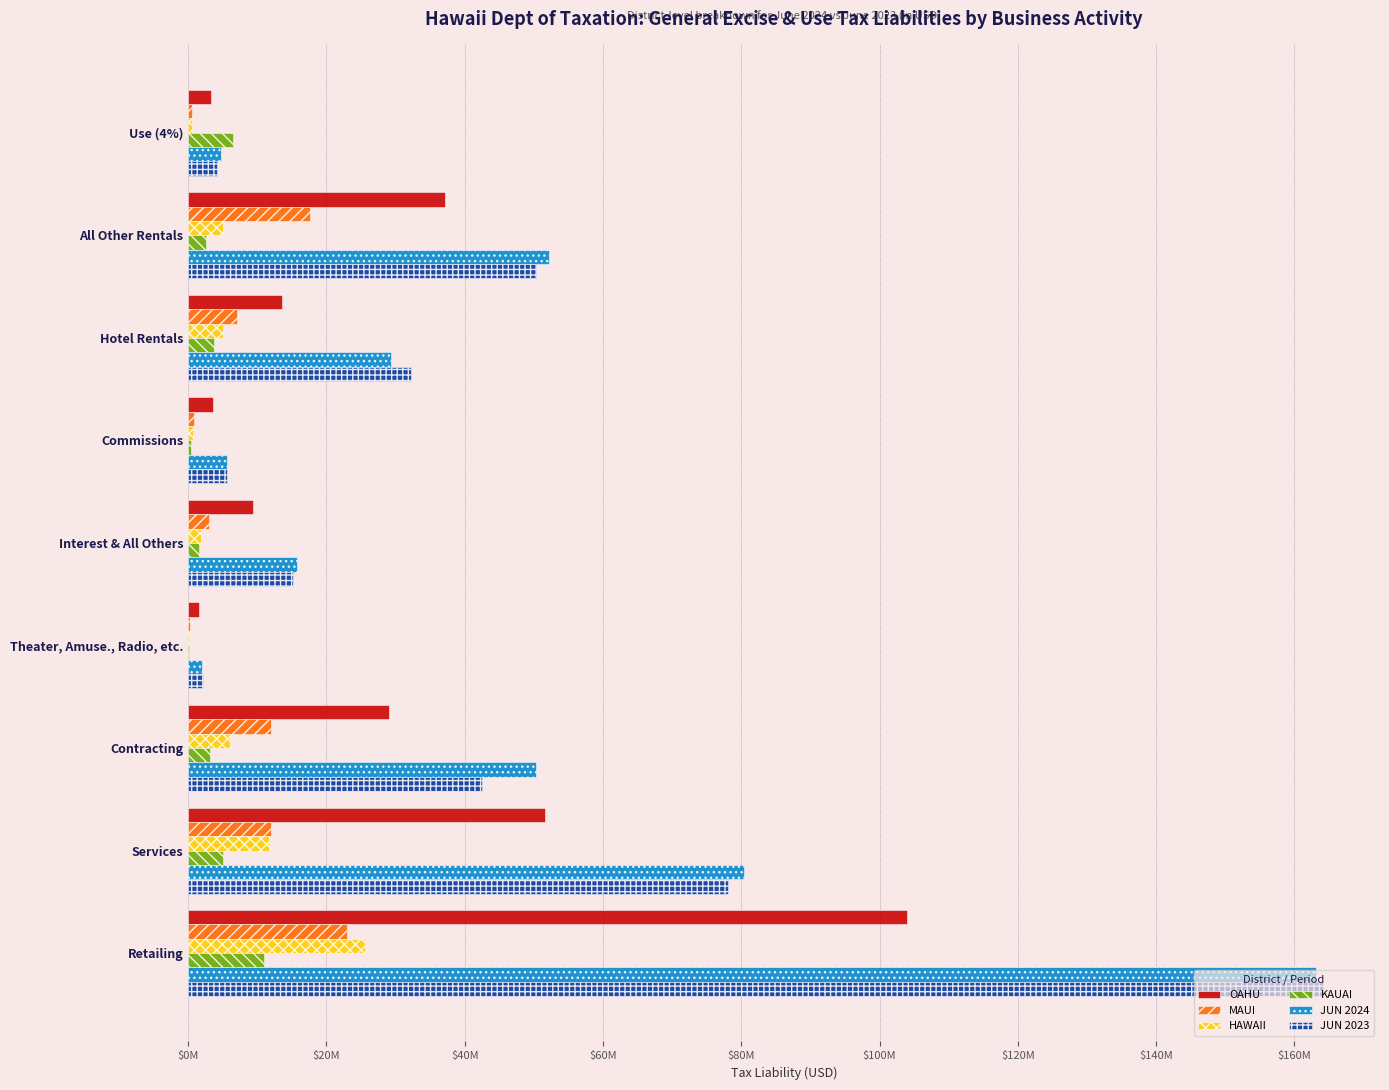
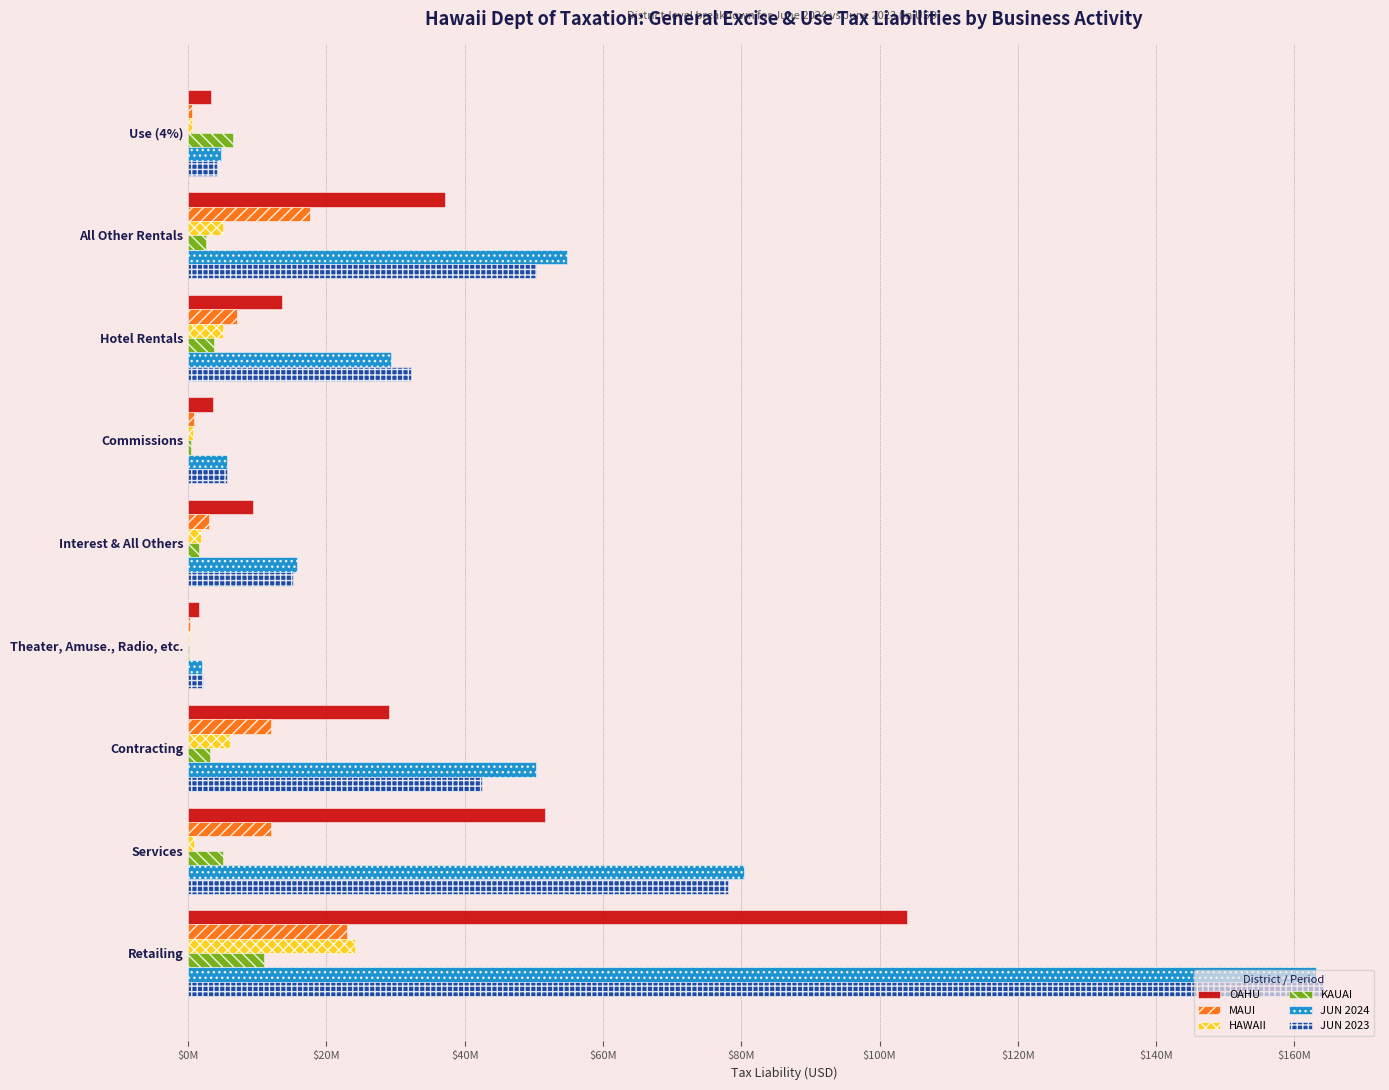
  {
    "OAHU": {
      "Use (4%)": "$3000000",
      "All Other Rentals": "$37000000",
      "Hotel Rentals": "$14000000",
      "Commissions": "$4000000",
      "Interest & All Others": "$9000000",
      "Theater, Amuse., Radio, etc.": "$1000000",
      "Contracting": "$29000000",
      "Services": "$52000000",
      "Retailing": "$104000000"
    },
    "MAUI": {
      "Use (4%)": "$1000000",
      "All Other Rentals": "$18000000",
      "Hotel Rentals": "$7000000",
      "Commissions": "$1000000",
      "Interest & All Others": "$3000000",
      "Contracting": "$12000000",
      "Services": "$12000000",
      "Retailing": "$23000000"
    },
    "HAWAII": {
      "Use (4%)": "$0",
      "All Other Rentals": "$5000000",
      "Hotel Rentals": "$5000000",
      "Commissions": "$1000000",
      "Interest & All Others": "$2000000",
      "Contracting": "$6000000",
-     "Services": "$12000000",
-     "Retailing": "$26000000"
+     "Services": "$1000000",
+     "Retailing": "$24000000"
    },
    "KAUAI": {
      "Use (4%)": "$6000000",
      "All Other Rentals": "$3000000",
      "Hotel Rentals": "$4000000",
      "Commissions": "$0",
      "Interest & All Others": "$2000000",
      "Contracting": "$3000000",
      "Services": "$5000000",
      "Retailing": "$11000000"
    },
    "JUN 2024": {
      "Use (4%)": "$5000000",
-     "All Other Rentals": "$52000000",
+     "All Other Rentals": "$55000000",
      "Hotel Rentals": "$29000000",
      "Commissions": "$6000000",
      "Interest & All Others": "$16000000",
      "Theater, Amuse., Radio, etc.": "$2000000",
      "Contracting": "$50000000",
      "Services": "$80000000"
    },
    "JUN 2023": {
      "Use (4%)": "$4000000",
      "All Other Rentals": "$50000000",
      "Hotel Rentals": "$32000000",
      "Commissions": "$6000000",
      "Interest & All Others": "$15000000",
      "Theater, Amuse., Radio, etc.": "$2000000",
      "Contracting": "$43000000",
      "Services": "$78000000"
    }
  }
